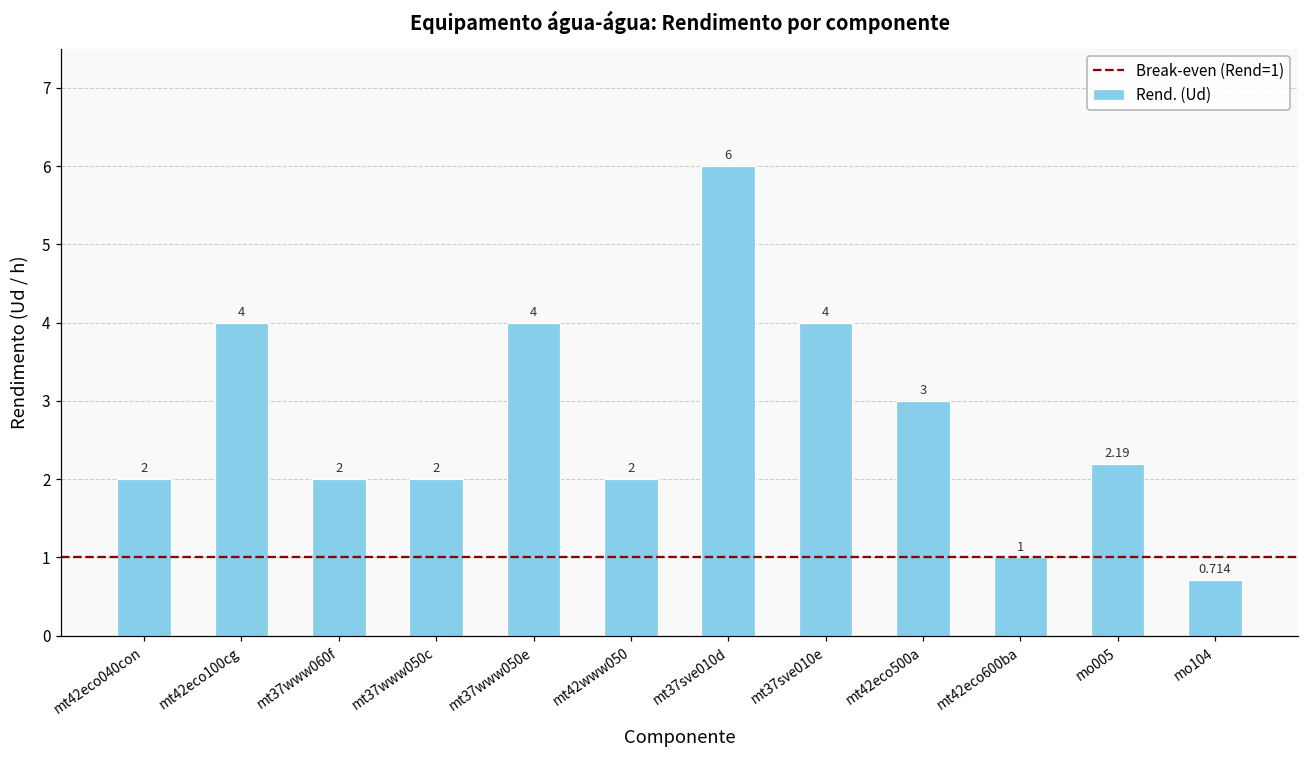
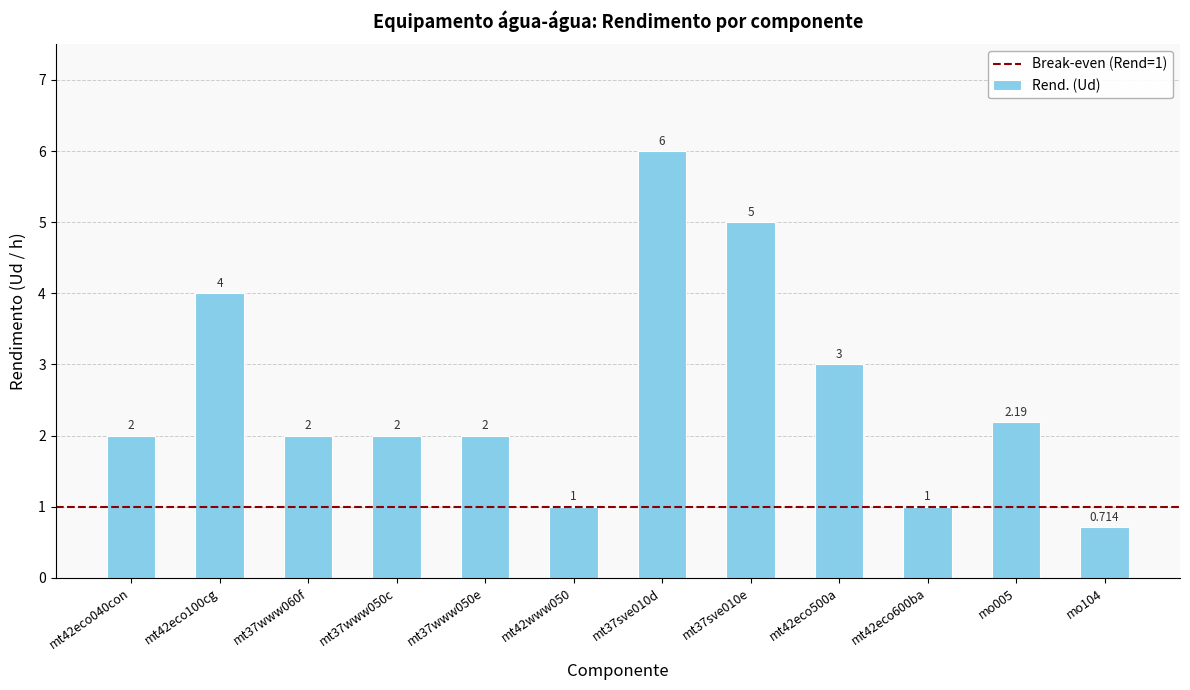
  {
    "mt42eco040con": 2,
    "mt42eco100cg": 4,
    "mt37www060f": 2,
    "mt37www050c": 2,
-   "mt37www050e": 4,
-   "mt42www050": 2,
+   "mt37www050e": 2,
+   "mt42www050": 1,
    "mt37sve010d": 6,
-   "mt37sve010e": 4,
+   "mt37sve010e": 5,
    "mt42eco500a": 3,
    "mt42eco600ba": 1,
    "mo005": 2.19,
    "mo104": 0.714
  }
